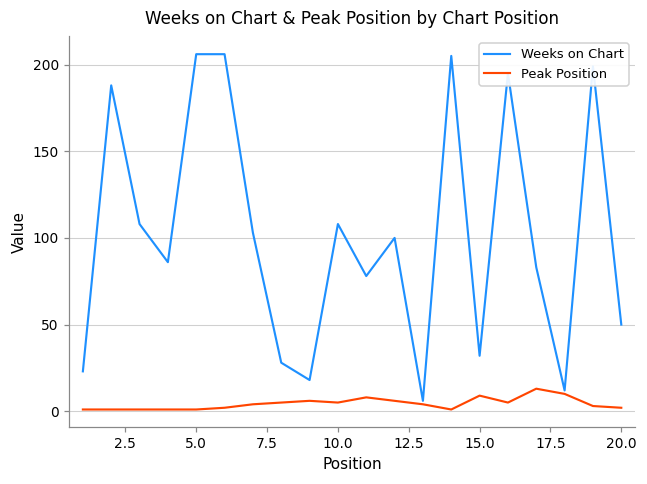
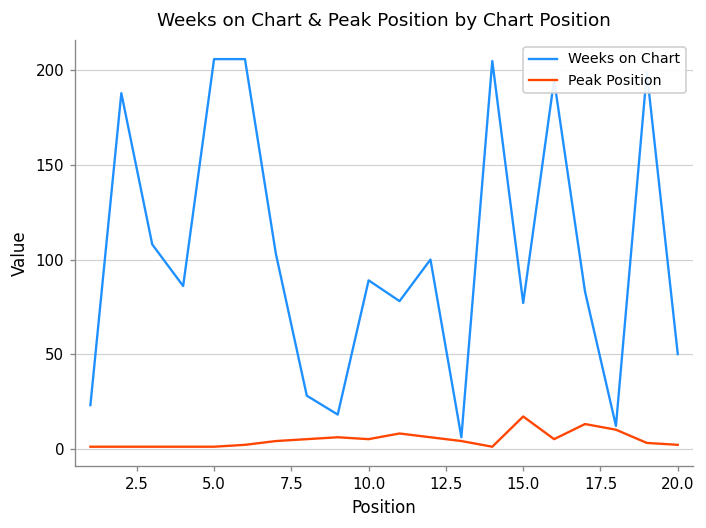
  {
    "Weeks on Chart": {
      "5.0": 206,
-     "10.0": 108,
-     "15.0": 32,
+     "10.0": 89,
+     "15.0": 77,
      "20.0": 50
    },
    "Peak Position": {
      "5.0": 1,
      "10.0": 5,
-     "15.0": 9,
+     "15.0": 17,
      "20.0": 2
    }
  }
